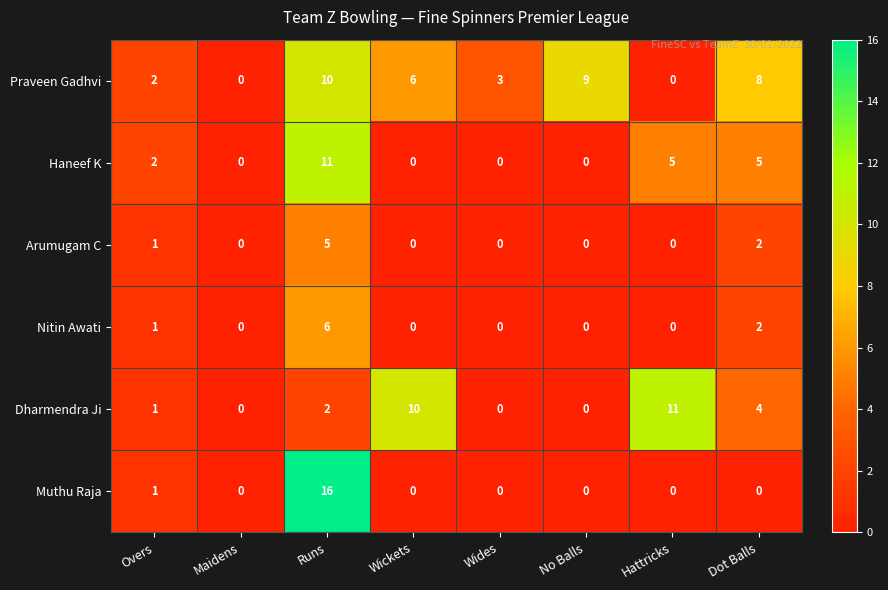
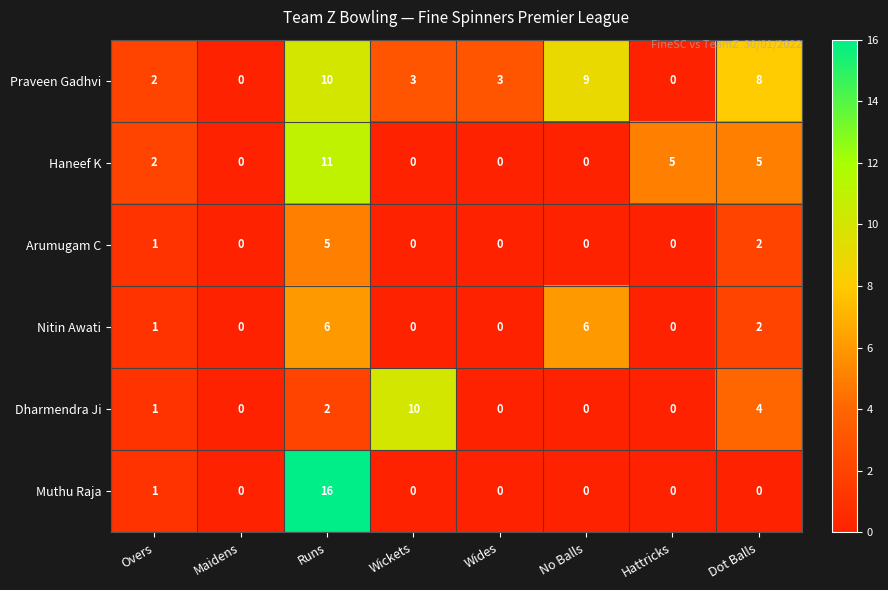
  {
    "Praveen Gadhvi": {
      "Overs": 2,
      "Maidens": 0,
      "Runs": 10,
-     "Wickets": 6,
+     "Wickets": 3,
      "Wides": 3,
      "No Balls": 9,
      "Hattricks": 0
    },
    "Haneef K": {
      "Overs": 2,
      "Maidens": 0,
      "Runs": 11,
      "Wickets": 0,
      "Wides": 0,
      "No Balls": 0,
      "Hattricks": 5,
      "Dot Balls": 5
    },
    "Arumugam C": {
      "Overs": 1,
      "Maidens": 0,
      "Runs": 5,
      "Wickets": 0,
      "Wides": 0,
      "No Balls": 0,
      "Hattricks": 0,
      "Dot Balls": 2
    },
    "Nitin Awati": {
      "Overs": 1,
      "Maidens": 0,
      "Runs": 6,
      "Wickets": 0,
      "Wides": 0,
-     "No Balls": 0,
+     "No Balls": 6,
      "Hattricks": 0,
      "Dot Balls": 2
    },
    "Dharmendra Ji": {
      "Overs": 1,
      "Maidens": 0,
      "Runs": 2,
      "Wickets": 10,
      "Wides": 0,
      "No Balls": 0,
-     "Hattricks": 11,
+     "Hattricks": 0,
      "Dot Balls": 4
    },
    "Muthu Raja": {
      "Overs": 1,
      "Maidens": 0,
      "Runs": 16,
      "Wickets": 0,
      "Wides": 0,
      "No Balls": 0,
      "Hattricks": 0,
      "Dot Balls": 0
    }
  }
